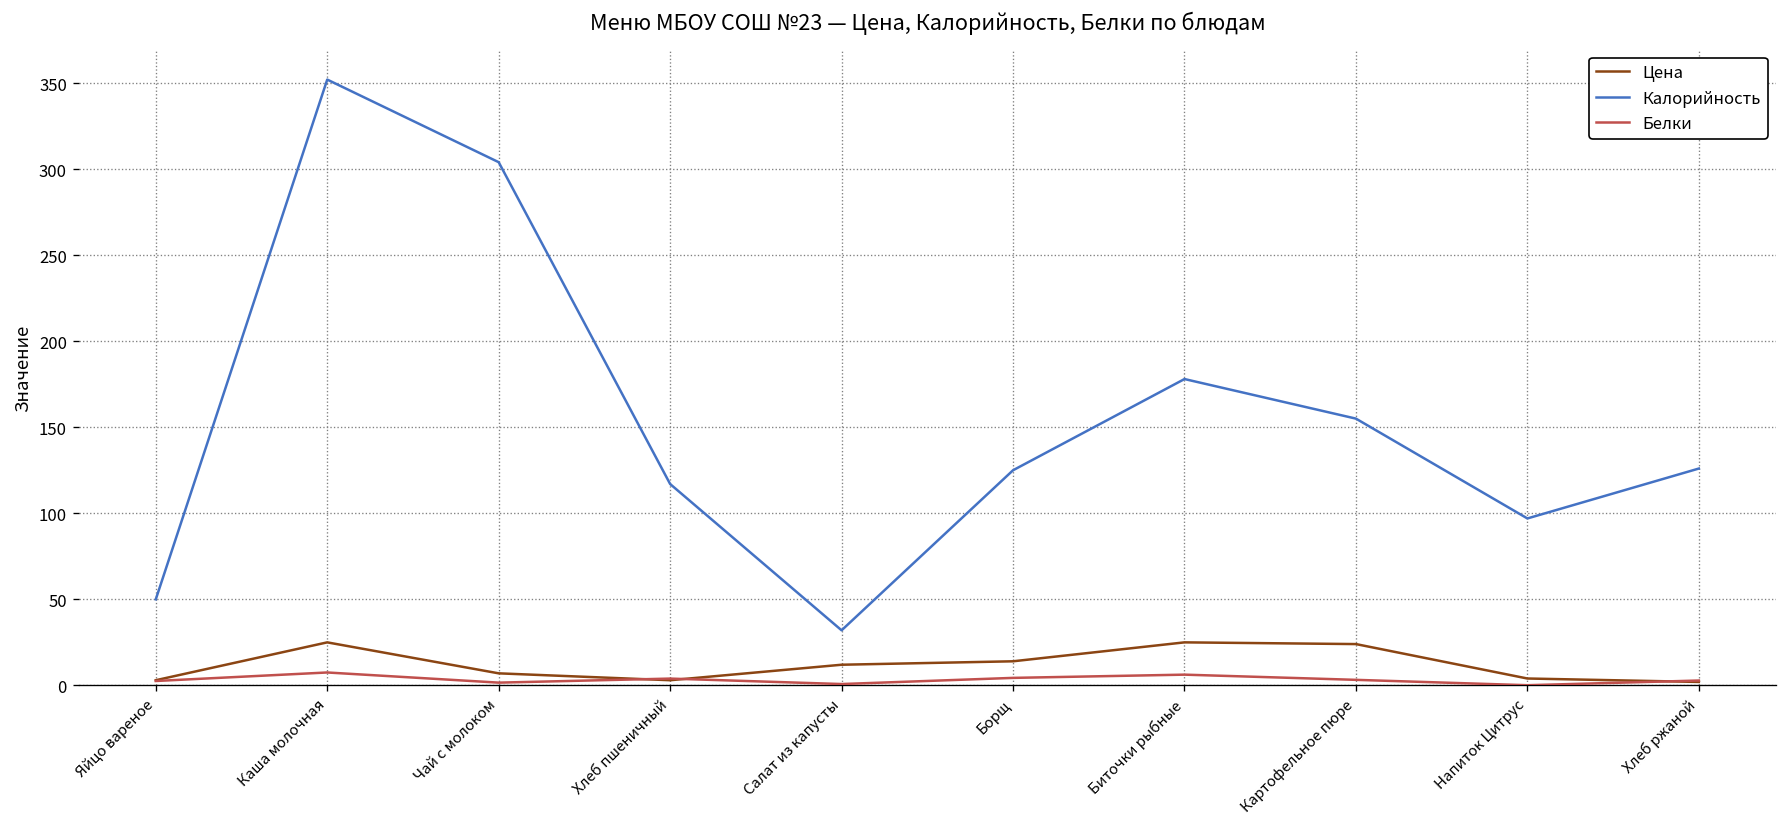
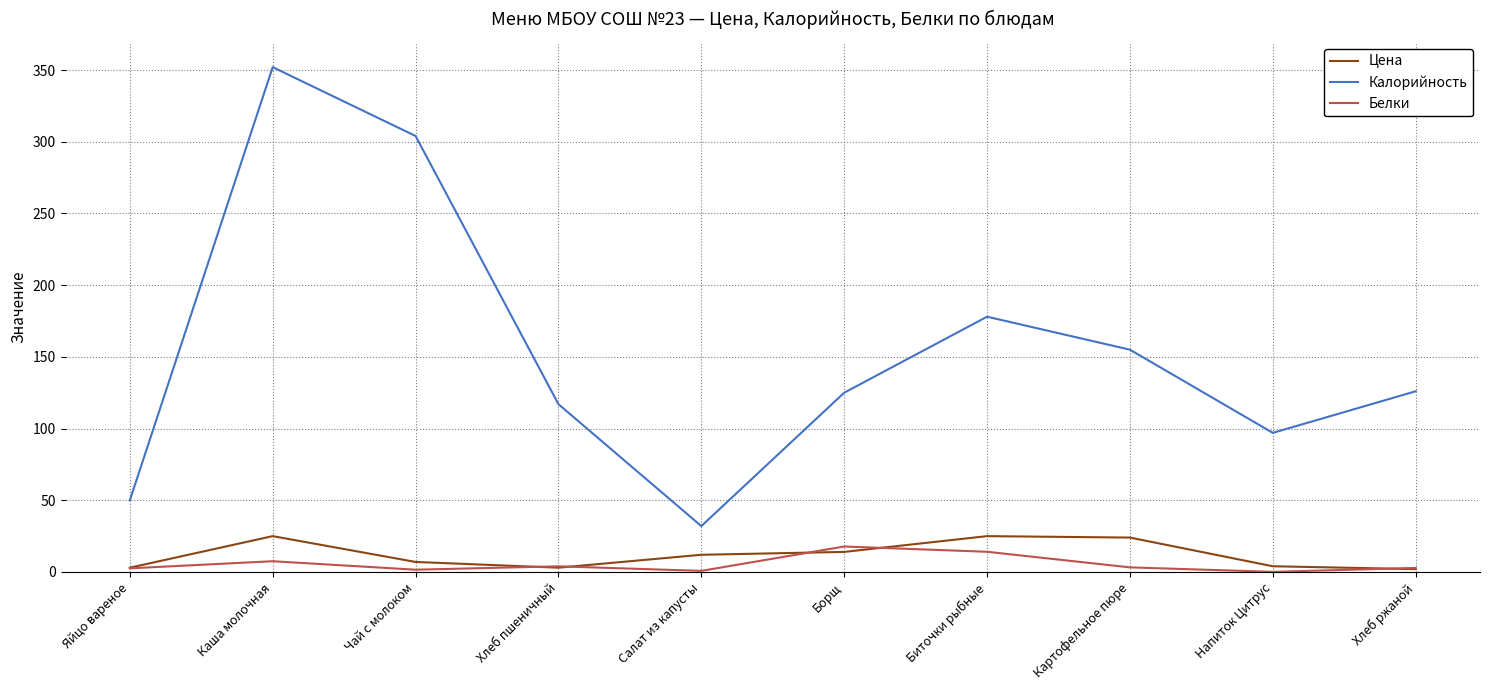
  {
    "Цена": {
      "Каша молочная": 25,
      "Чай с молоком": 7,
      "Салат из капусты": 12,
      "Борщ": 14,
      "Биточки рыбные": 25,
      "Картофельное пюре": 24,
      "Напиток Цитрус": 4
    },
    "Калорийность": {
      "Яйцо вареное": 50,
      "Каша молочная": 352,
      "Чай с молоком": 304,
      "Хлеб пшеничный": 117,
      "Салат из капусты": 32,
      "Борщ": 125,
      "Биточки рыбные": 178,
      "Картофельное пюре": 155,
      "Напиток Цитрус": 97,
      "Хлеб ржаной": 126
    },
    "Белки": {
      "Каша молочная": 8,
      "Чай с молоком": 2,
      "Салат из капусты": 1,
-     "Борщ": 4,
-     "Биточки рыбные": 6,
+     "Борщ": 18,
+     "Биточки рыбные": 14,
      "Картофельное пюре": 3,
      "Напиток Цитрус": 0
    }
  }
